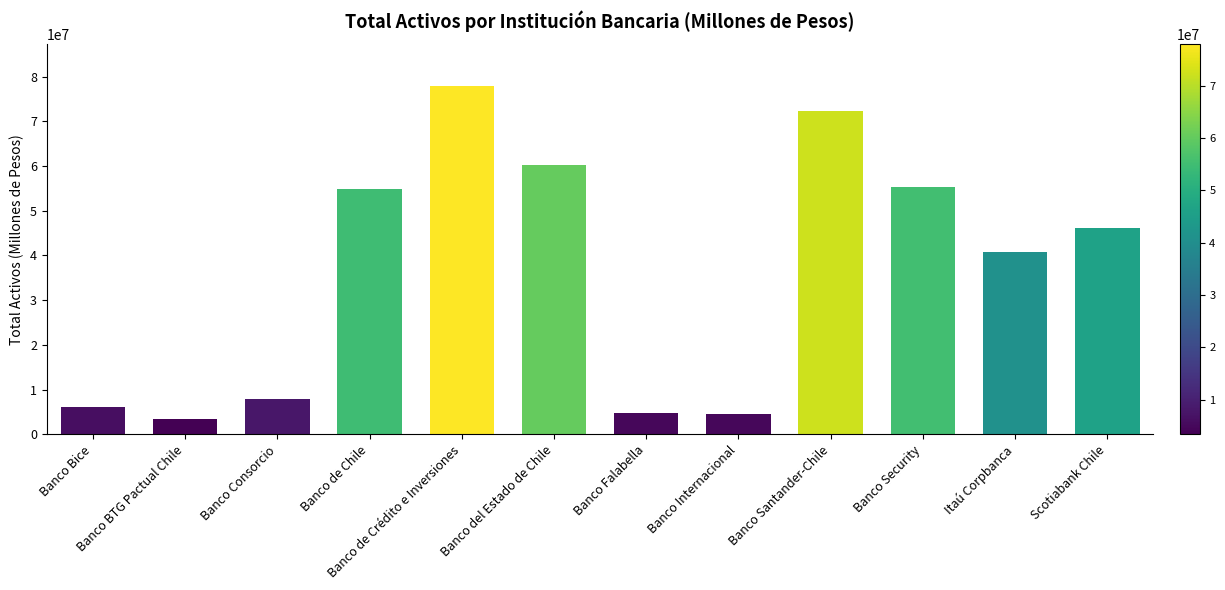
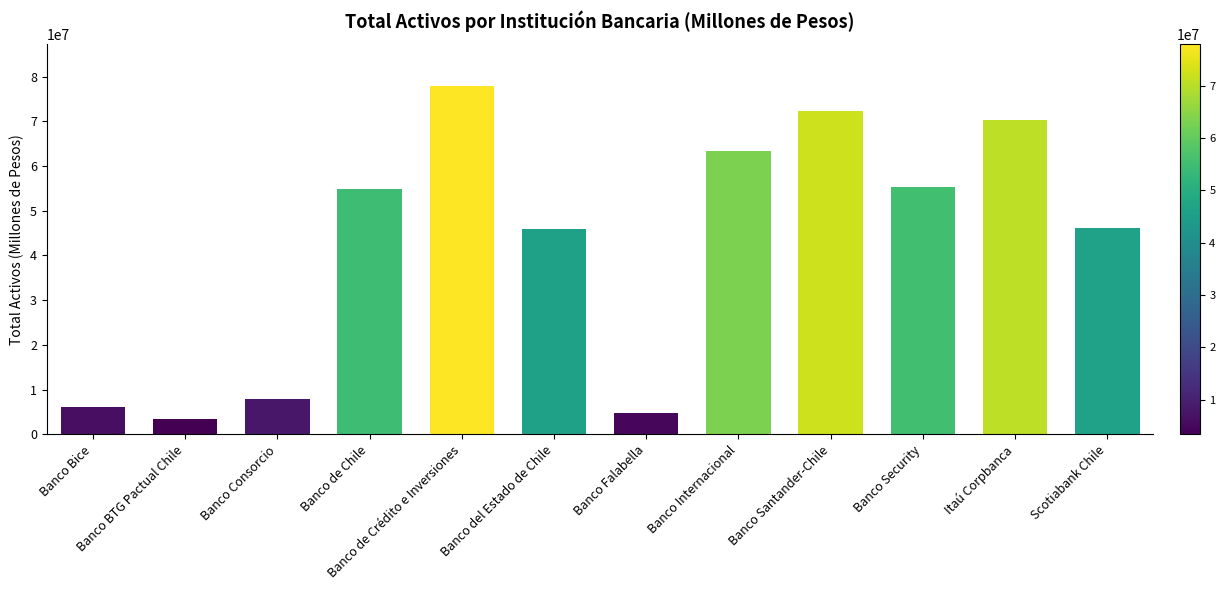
  {
    "Banco Bice": 6000000,
    "Banco BTG Pactual Chile": 3000000,
    "Banco Consorcio": 8000000,
    "Banco de Chile": 55000000,
    "Banco de Crédito e Inversiones": 78000000,
-   "Banco del Estado de Chile": 60000000,
+   "Banco del Estado de Chile": 46000000,
    "Banco Falabella": 5000000,
-   "Banco Internacional": 5000000,
+   "Banco Internacional": 63000000,
    "Banco Santander-Chile": 72000000,
    "Banco Security": 55000000,
-   "Itaú Corpbanca": 41000000,
+   "Itaú Corpbanca": 70000000,
    "Scotiabank Chile": 46000000
  }
